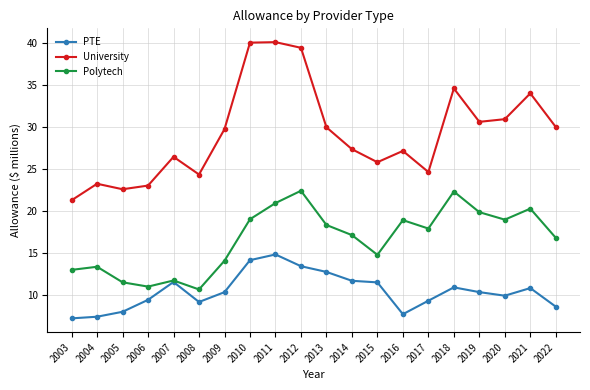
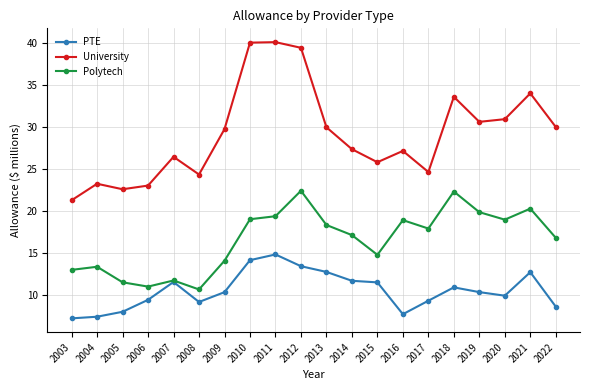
  {
    "PTE": {
      "2003": 7,
      "2004": 7,
      "2005": 8,
      "2006": 9,
      "2008": 9,
      "2009": 10,
      "2010": 14,
      "2011": 15,
      "2012": 13,
      "2013": 13,
      "2014": 12,
      "2015": 11,
      "2016": 8,
      "2017": 9,
      "2018": 11,
      "2019": 10,
      "2020": 10,
-     "2021": 11,
+     "2021": 13,
      "2022": 9
    },
    "University": {
      "2003": 21,
      "2004": 23,
      "2005": 23,
      "2006": 23,
      "2007": 26,
      "2008": 24,
      "2009": 30,
      "2010": 40,
      "2011": 40,
      "2012": 39,
      "2013": 30,
      "2014": 27,
      "2015": 26,
      "2016": 27,
      "2017": 25,
-     "2018": 35,
+     "2018": 34,
      "2019": 31,
      "2020": 31,
      "2021": 34,
      "2022": 30
    },
    "Polytech": {
      "2003": 13,
      "2004": 13,
      "2005": 11,
      "2006": 11,
      "2008": 11,
      "2009": 14,
      "2010": 19,
-     "2011": 21,
+     "2011": 19,
      "2012": 22,
      "2013": 18,
      "2014": 17,
      "2015": 15,
      "2016": 19,
      "2017": 18,
      "2018": 22,
      "2019": 20,
      "2020": 19,
      "2021": 20,
      "2022": 17
    }
  }
